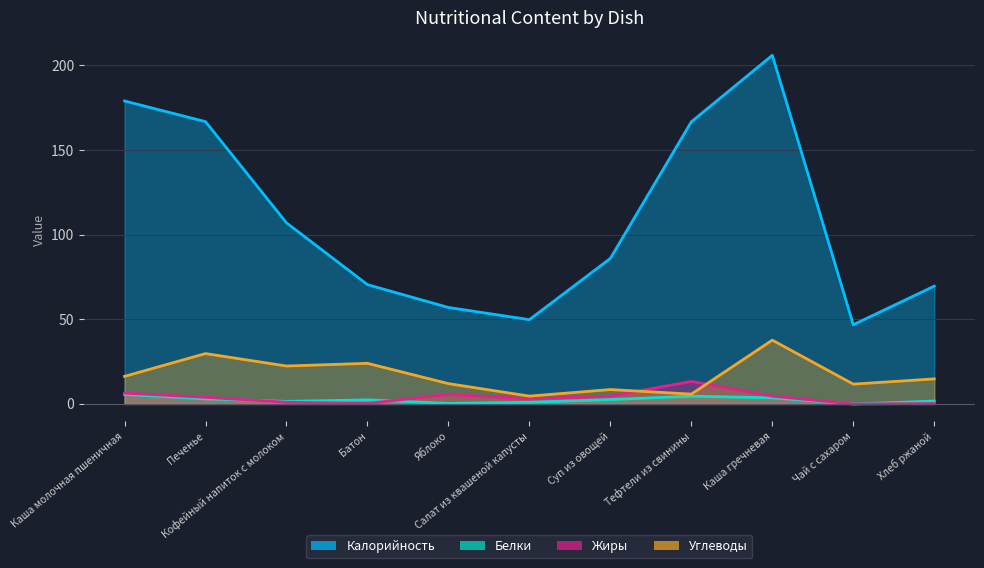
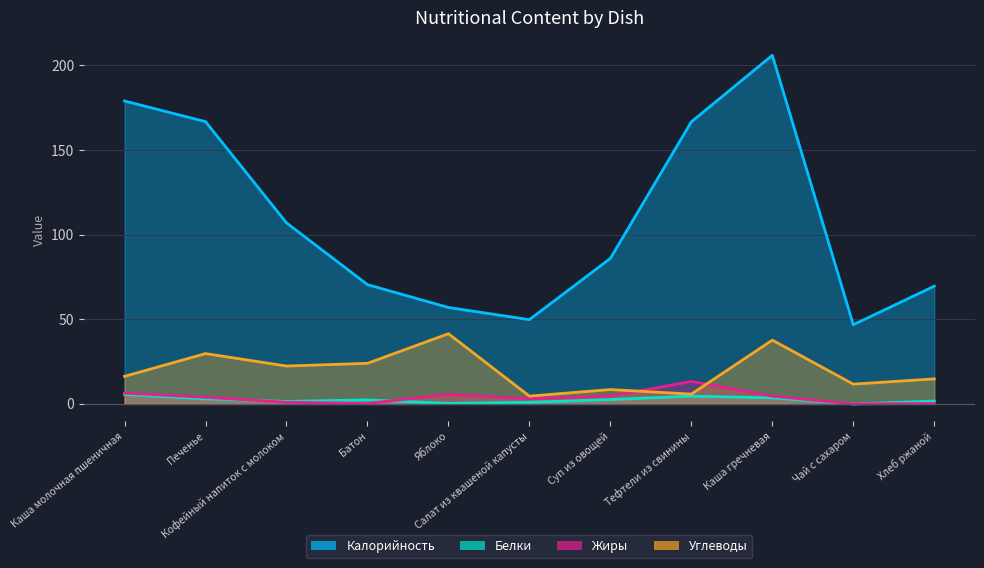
  {
    "Жиры": {
      "Батон": 0,
      "Яблоко": 6,
      "Салат из квашеной капусты": 3,
      "Суп из овощей": 5,
      "Тефтели из свинины": 13
    },
    "Углеводы": {
      "Каша молочная пшеничная": 16,
      "Печенье": 30,
      "Кофейный напиток с молоком": 22,
      "Батон": 24,
-     "Яблоко": 12,
+     "Яблоко": 42,
      "Салат из квашеной капусты": 5,
      "Суп из овощей": 9,
      "Каша гречневая": 38,
      "Чай с сахаром": 12,
      "Хлеб ржаной": 15
    }
  }
